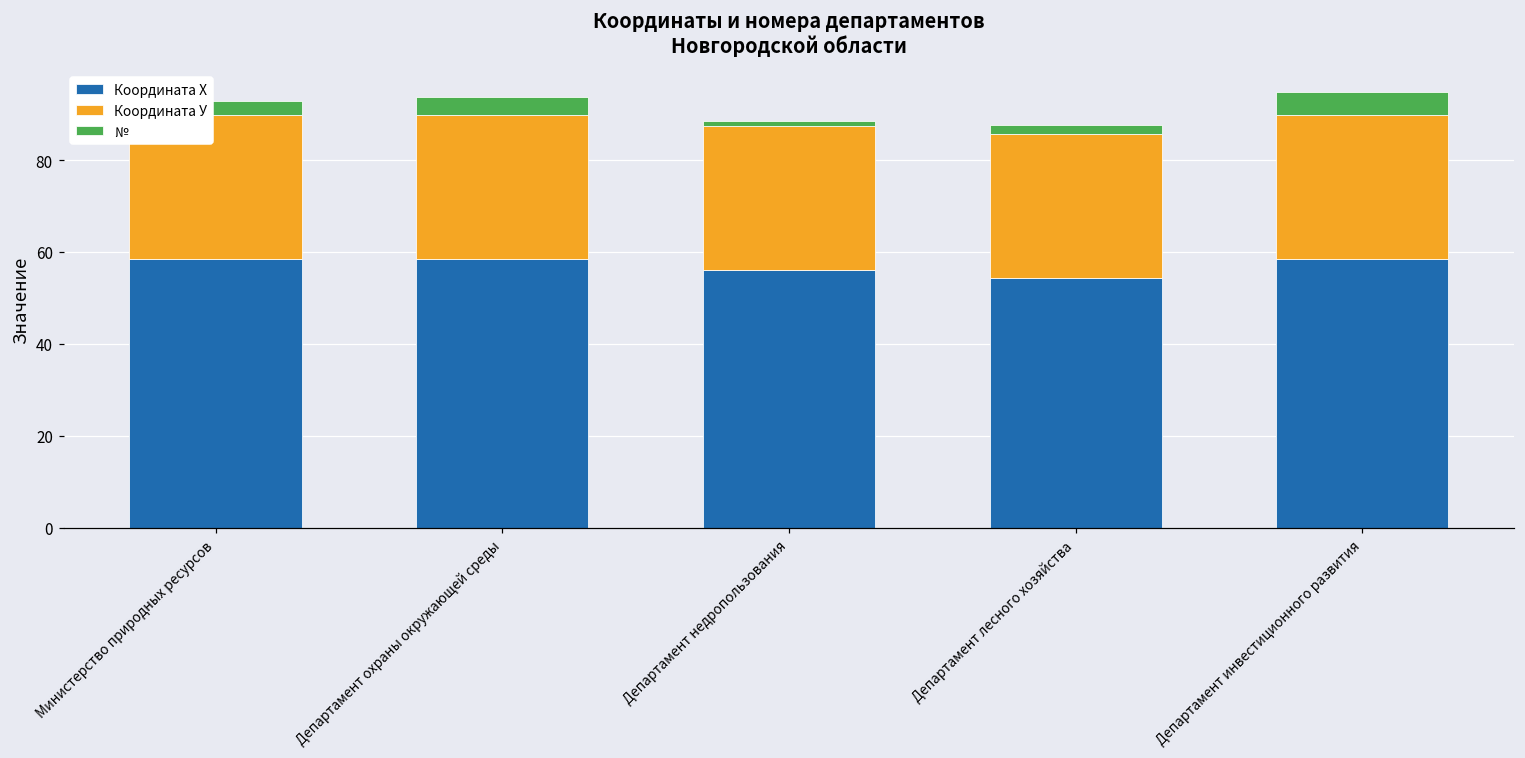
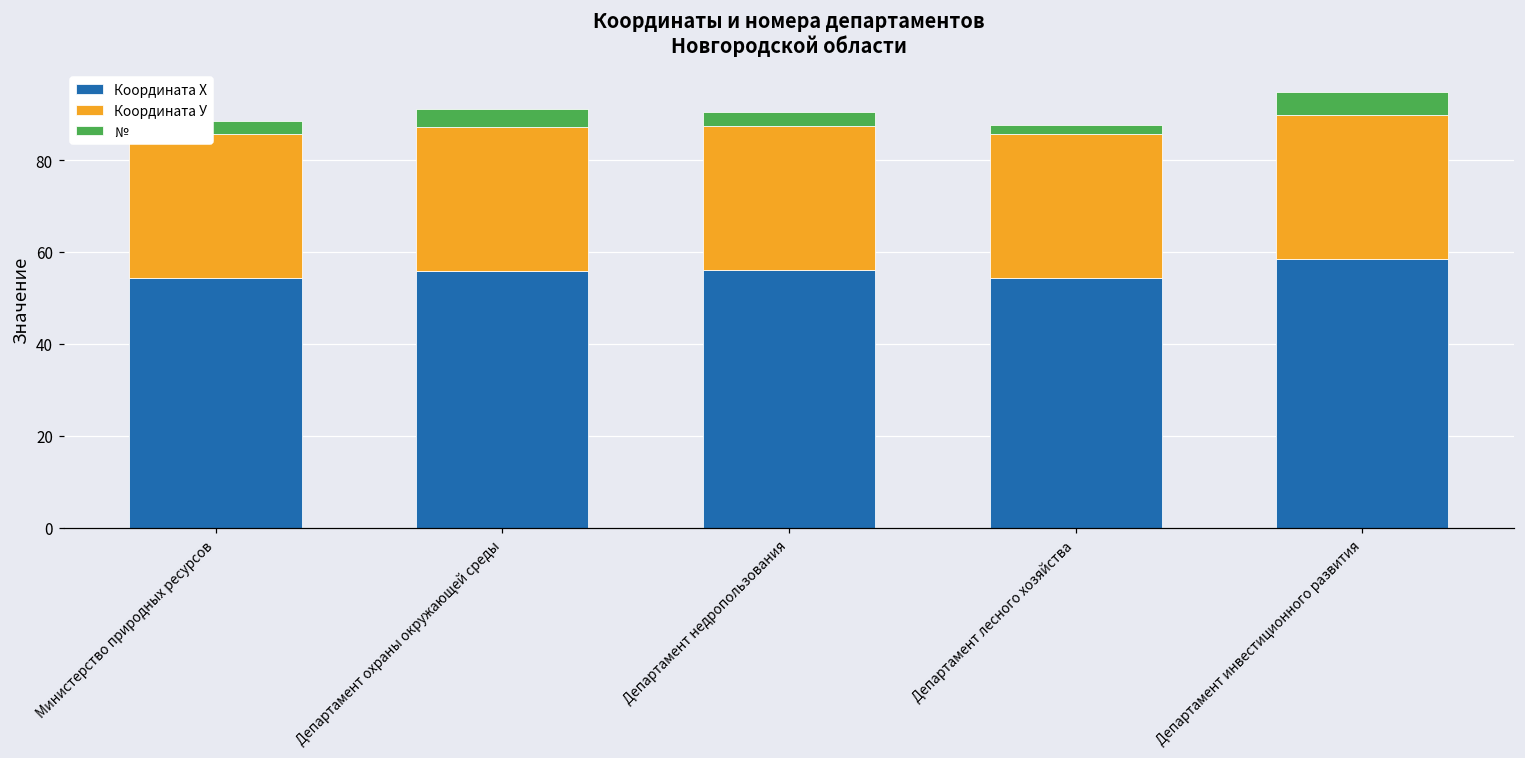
  {
    "Координата Х": {
-     "Министерство природных ресурсов": 59,
-     "Департамент охраны окружающей среды": 59,
+     "Министерство природных ресурсов": 54,
+     "Департамент охраны окружающей среды": 56,
      "Департамент недропользования": 56,
      "Департамент лесного хозяйства": 54,
      "Департамент инвестиционного развития": 59
    },
    "Координата У": {
      "Министерство природных ресурсов": 31,
      "Департамент охраны окружающей среды": 31,
      "Департамент недропользования": 31,
      "Департамент лесного хозяйства": 31,
      "Департамент инвестиционного развития": 31
    },
    "№": {
      "Министерство природных ресурсов": 3,
      "Департамент охраны окружающей среды": 4,
-     "Департамент недропользования": 1,
+     "Департамент недропользования": 3,
      "Департамент лесного хозяйства": 2,
      "Департамент инвестиционного развития": 5
    }
  }
